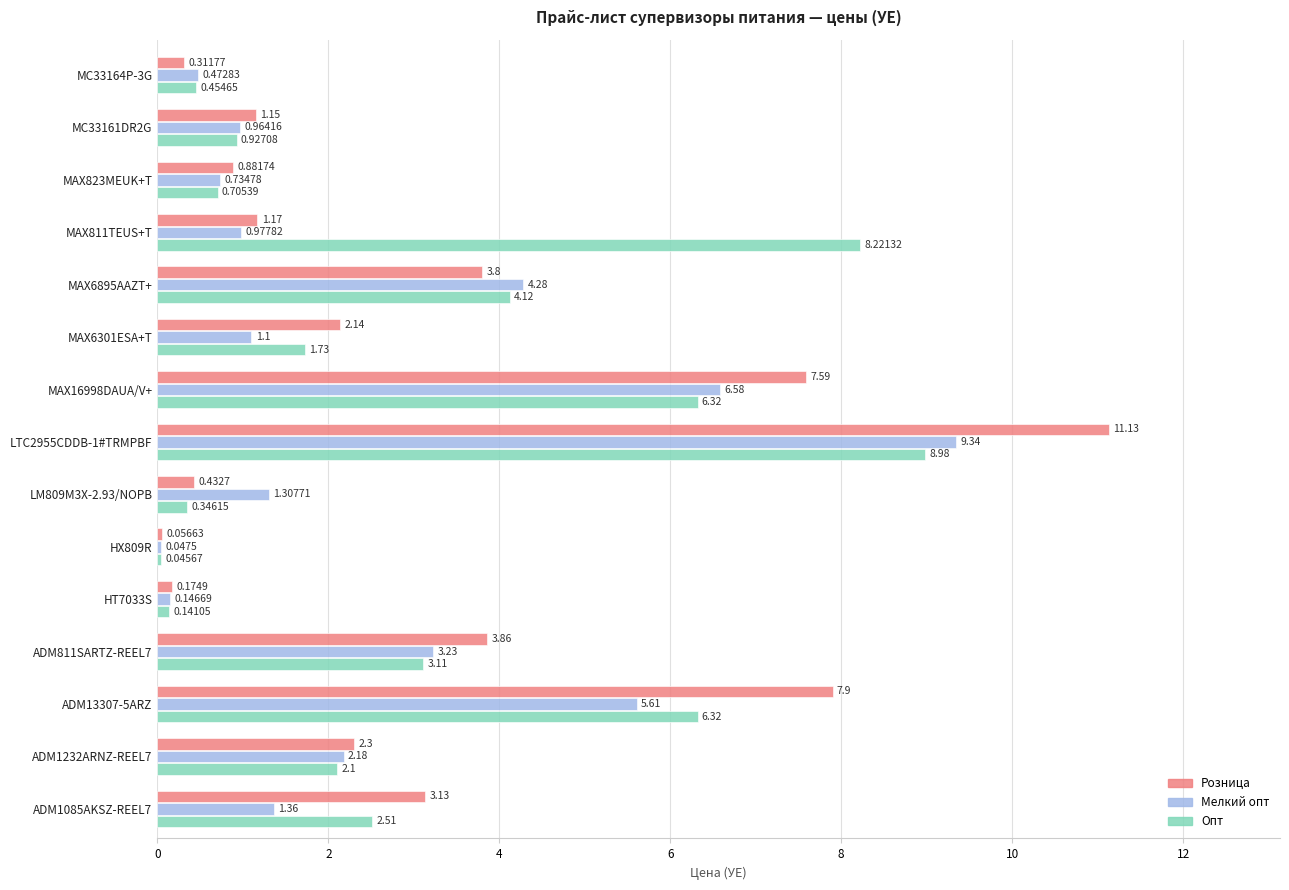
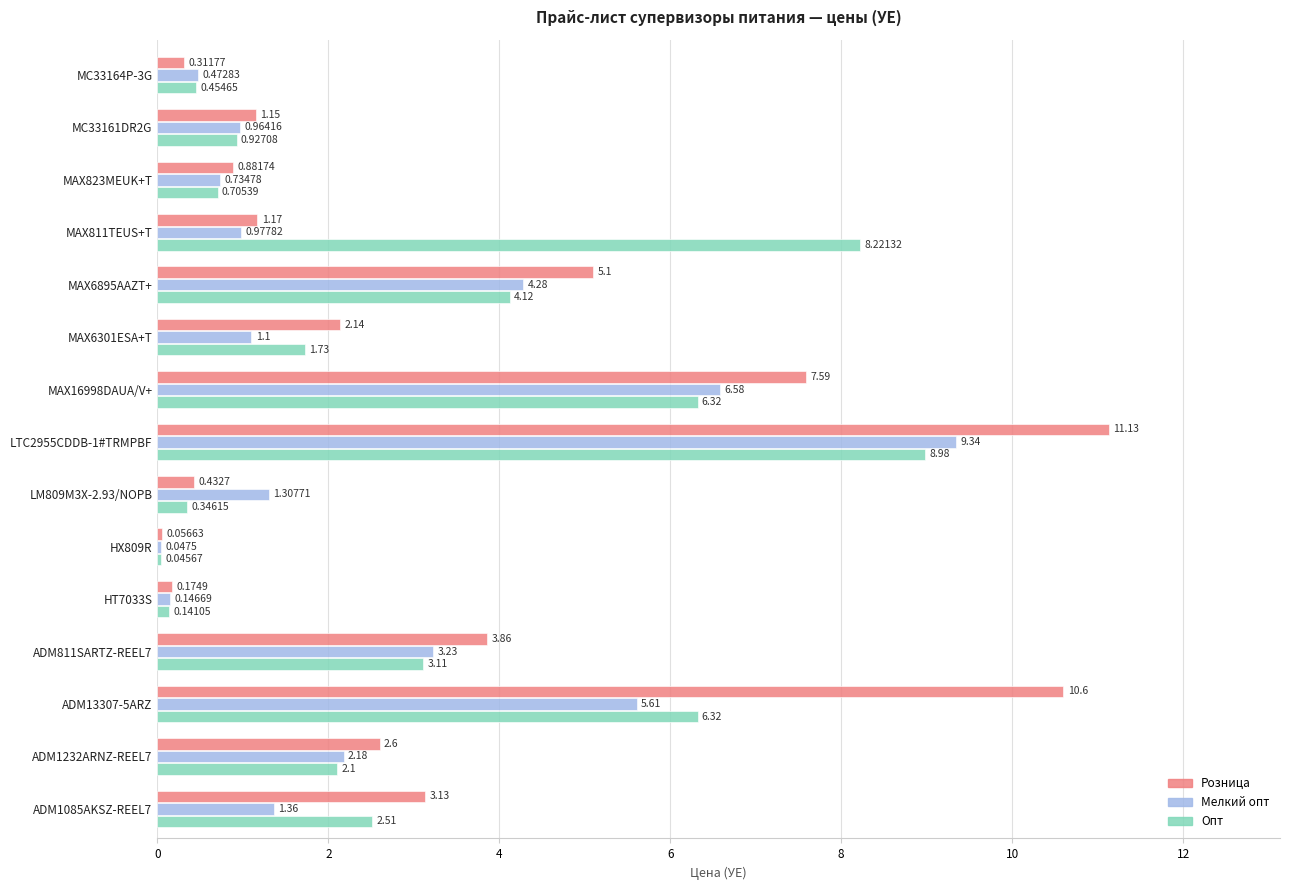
  {
    "Розница": {
      "MC33164P-3G": 0.31177,
      "MC33161DR2G": 1.15,
      "MAX823MEUK+T": 0.88174,
      "MAX811TEUS+T": 1.17,
-     "MAX6895AAZT+": 3.8,
+     "MAX6895AAZT+": 5.1,
      "MAX6301ESA+T": 2.14,
      "MAX16998DAUA/V+": 7.59,
      "LTC2955CDDB-1#TRMPBF": 11.13,
      "LM809M3X-2.93/NOPB": 0.4327,
      "HX809R": 0.05663,
      "HT7033S": 0.1749,
      "ADM811SARTZ-REEL7": 3.86,
-     "ADM13307-5ARZ": 7.9,
-     "ADM1232ARNZ-REEL7": 2.3,
+     "ADM13307-5ARZ": 10.6,
+     "ADM1232ARNZ-REEL7": 2.6,
      "ADM1085AKSZ-REEL7": 3.13
    },
    "Мелкий опт": {
      "MC33164P-3G": 0.47283,
      "MC33161DR2G": 0.96416,
      "MAX823MEUK+T": 0.73478,
      "MAX811TEUS+T": 0.97782,
      "MAX6895AAZT+": 4.28,
      "MAX6301ESA+T": 1.1,
      "MAX16998DAUA/V+": 6.58,
      "LTC2955CDDB-1#TRMPBF": 9.34,
      "LM809M3X-2.93/NOPB": 1.30771,
      "HX809R": 0.0475,
      "HT7033S": 0.14669,
      "ADM811SARTZ-REEL7": 3.23,
      "ADM13307-5ARZ": 5.61,
      "ADM1232ARNZ-REEL7": 2.18,
      "ADM1085AKSZ-REEL7": 1.36
    },
    "Опт": {
      "MC33164P-3G": 0.45465,
      "MC33161DR2G": 0.92708,
      "MAX823MEUK+T": 0.70539,
      "MAX811TEUS+T": 8.22132,
      "MAX6895AAZT+": 4.12,
      "MAX6301ESA+T": 1.73,
      "MAX16998DAUA/V+": 6.32,
      "LTC2955CDDB-1#TRMPBF": 8.98,
      "LM809M3X-2.93/NOPB": 0.34615,
      "HX809R": 0.04567,
      "HT7033S": 0.14105,
      "ADM811SARTZ-REEL7": 3.11,
      "ADM13307-5ARZ": 6.32,
      "ADM1232ARNZ-REEL7": 2.1,
      "ADM1085AKSZ-REEL7": 2.51
    }
  }
